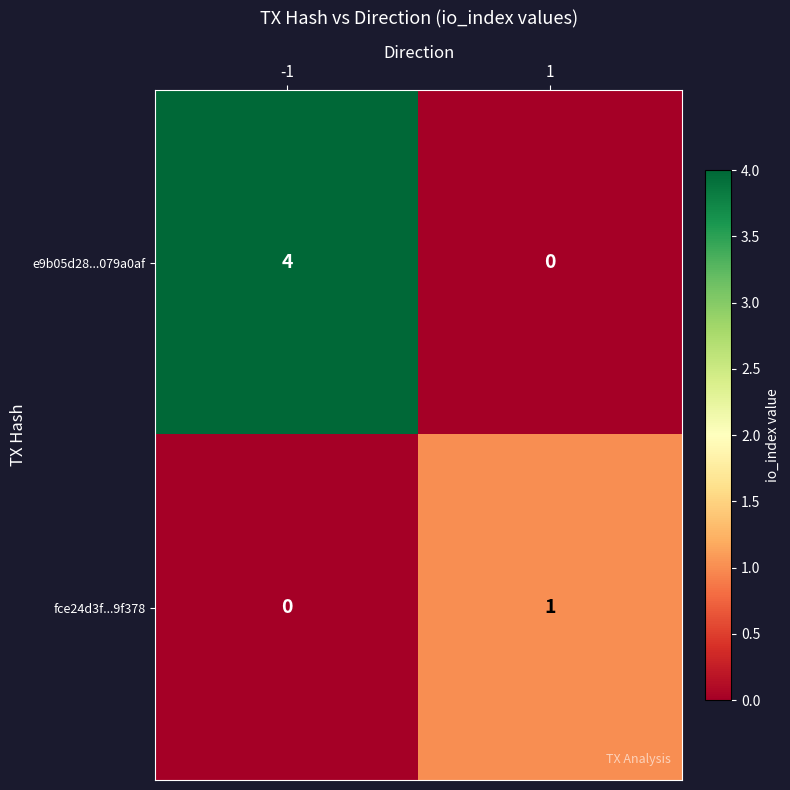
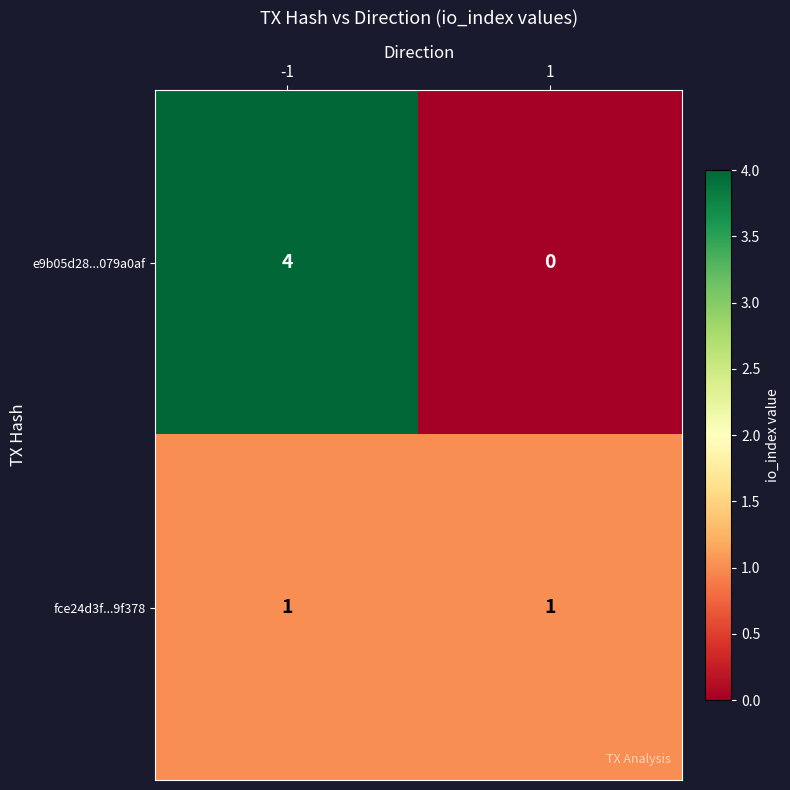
  {
    "e9b05d28...079a0af": {
      "-1": 4,
      "1": 0
    },
    "fce24d3f...9f378": {
-     "-1": 0
+     "-1": 1
    }
  }
